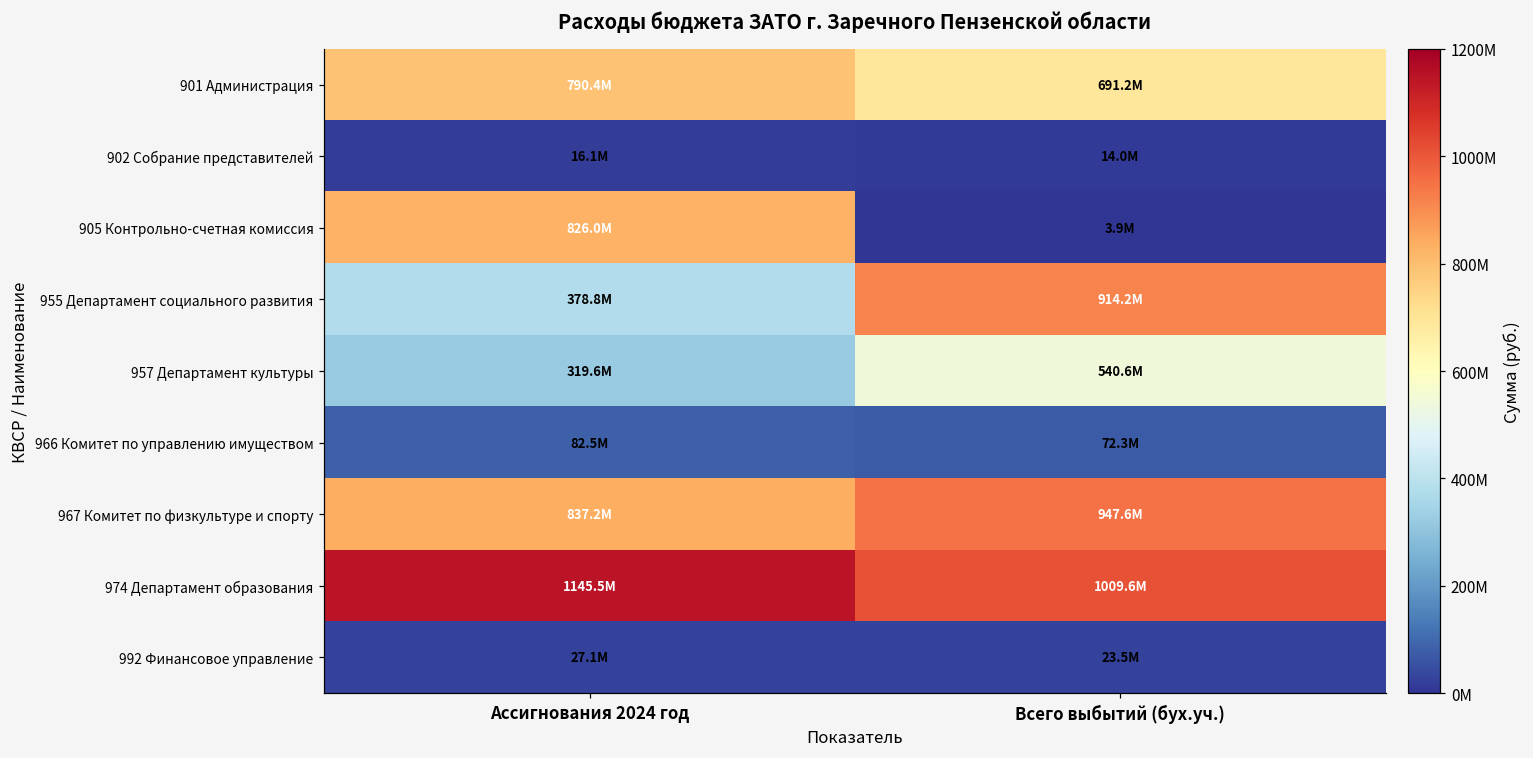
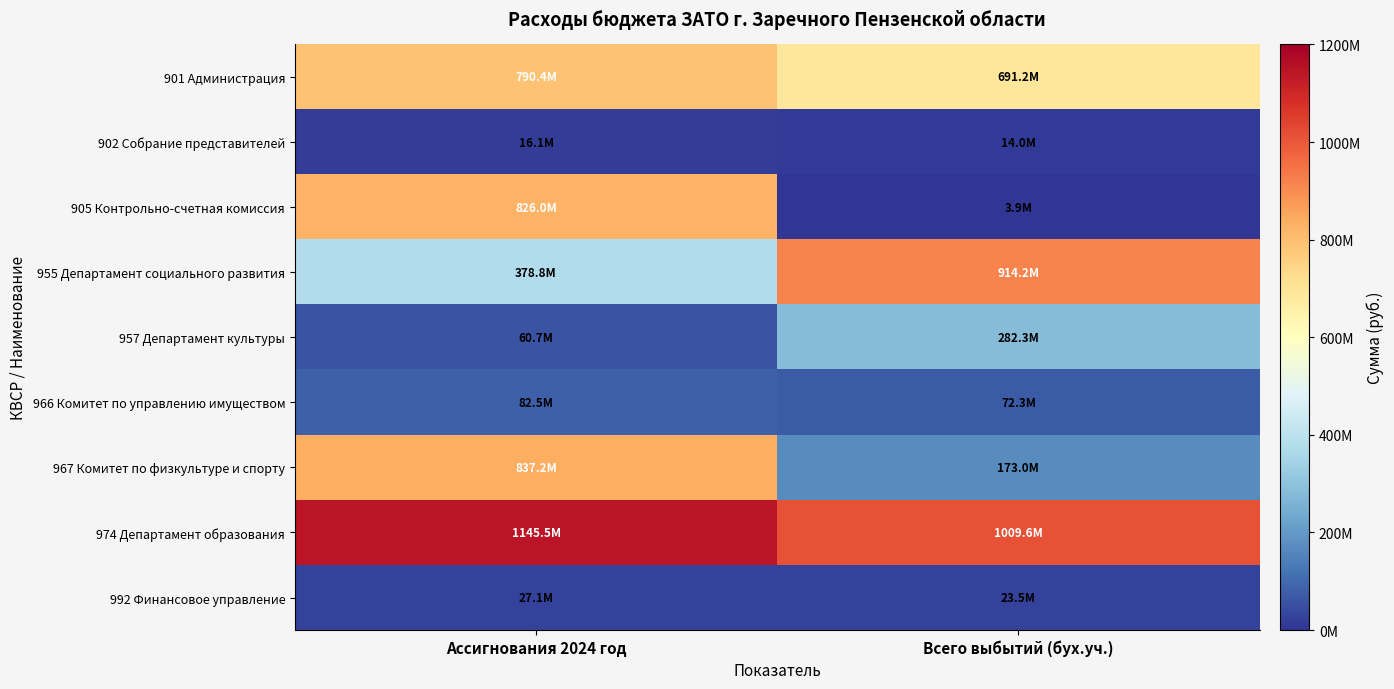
  {
    "901 Администрация": {
      "Ассигнования 2024 год": "790.4M",
      "Всего выбытий (бух.уч.)": "691.2M"
    },
    "902 Собрание представителей": {
      "Ассигнования 2024 год": "16.1M",
      "Всего выбытий (бух.уч.)": "14.0M"
    },
    "905 Контрольно-счетная комиссия": {
      "Ассигнования 2024 год": "826.0M",
      "Всего выбытий (бух.уч.)": "3.9M"
    },
    "955 Департамент социального развития": {
      "Ассигнования 2024 год": "378.8M",
      "Всего выбытий (бух.уч.)": "914.2M"
    },
    "957 Департамент культуры": {
-     "Ассигнования 2024 год": "319.6M",
-     "Всего выбытий (бух.уч.)": "540.6M"
+     "Ассигнования 2024 год": "60.7M",
+     "Всего выбытий (бух.уч.)": "282.3M"
    },
    "966 Комитет по управлению имуществом": {
      "Ассигнования 2024 год": "82.5M",
      "Всего выбытий (бух.уч.)": "72.3M"
    },
    "967 Комитет по физкультуре и спорту": {
      "Ассигнования 2024 год": "837.2M",
-     "Всего выбытий (бух.уч.)": "947.6M"
+     "Всего выбытий (бух.уч.)": "173.0M"
    },
    "974 Департамент образования": {
      "Ассигнования 2024 год": "1145.5M",
      "Всего выбытий (бух.уч.)": "1009.6M"
    },
    "992 Финансовое управление": {
      "Ассигнования 2024 год": "27.1M",
      "Всего выбытий (бух.уч.)": "23.5M"
    }
  }
